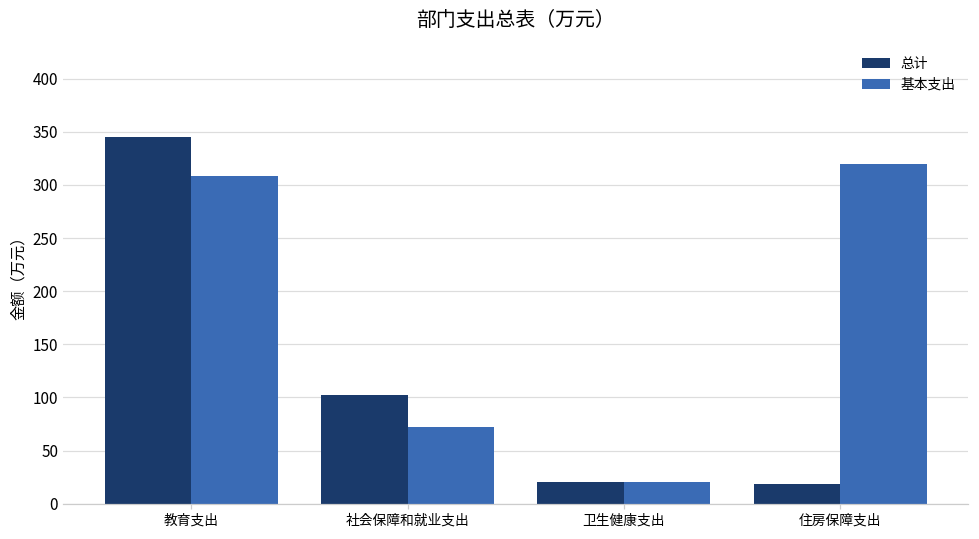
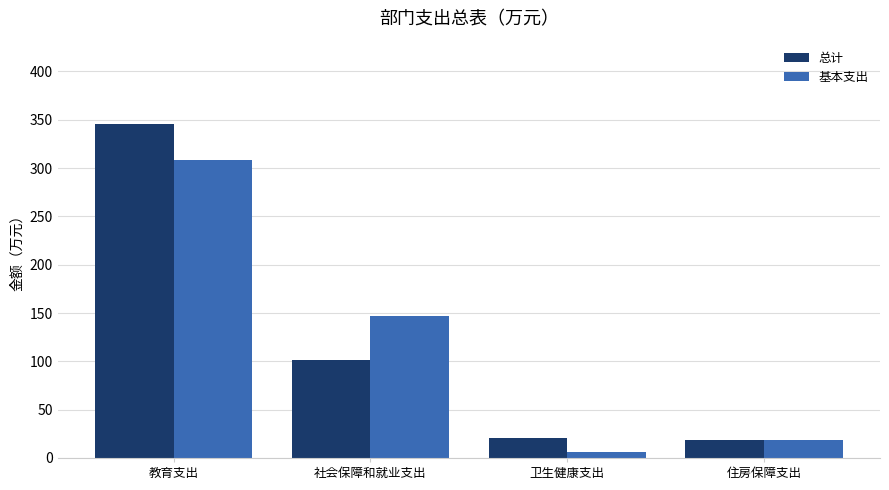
  {
    "总计": {
      "教育支出": 350,
      "社会保障和就业支出": 100,
      "卫生健康支出": 20,
      "住房保障支出": 20
    },
    "基本支出": {
      "教育支出": 310,
-     "社会保障和就业支出": 70,
-     "卫生健康支出": 20,
-     "住房保障支出": 320
+     "社会保障和就业支出": 150,
+     "卫生健康支出": 10,
+     "住房保障支出": 20
    }
  }
